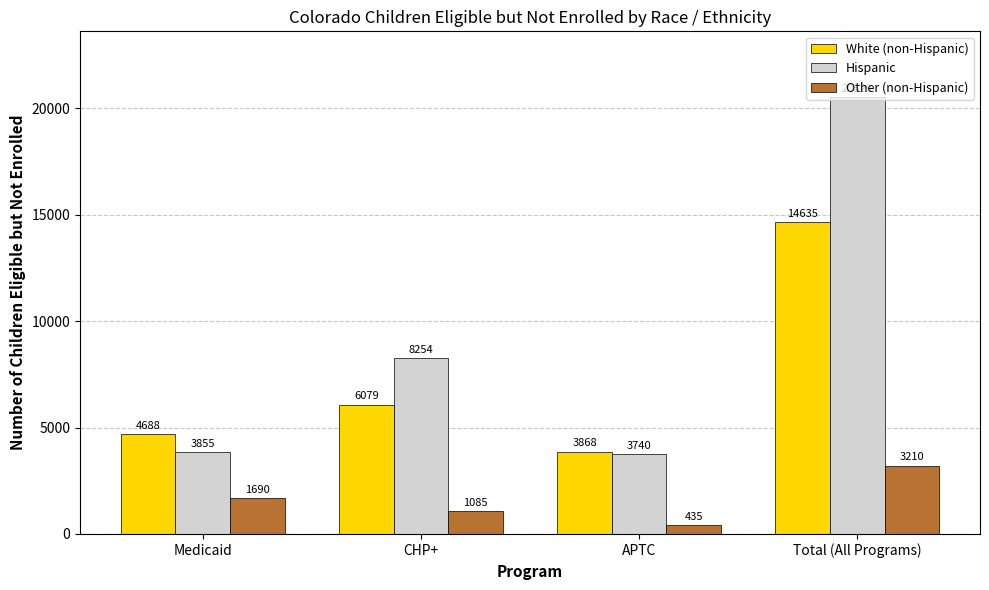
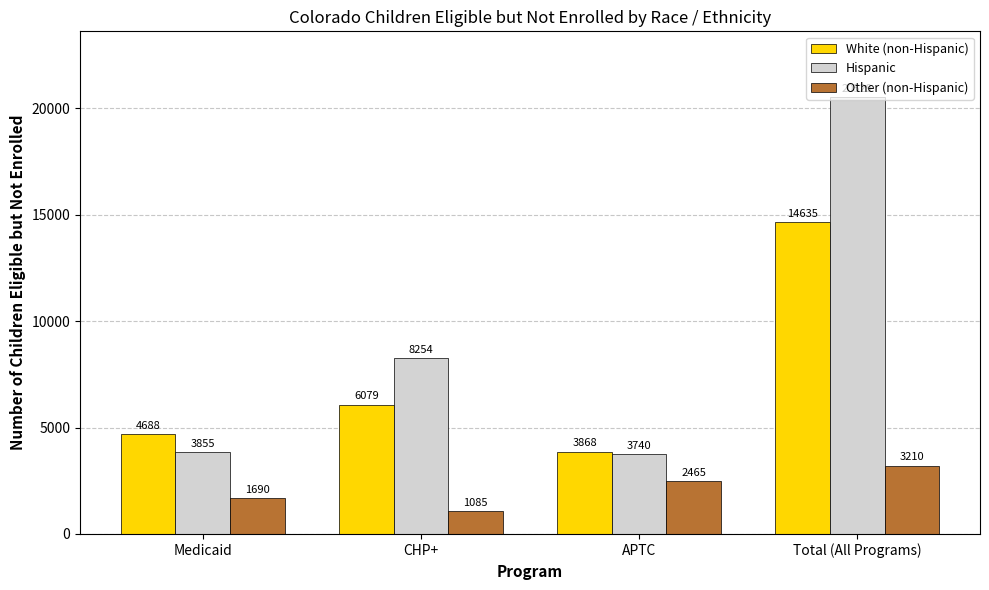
  {
    "White (non-Hispanic)": {
      "Medicaid": 4688,
      "CHP+": 6079,
      "APTC": 3868,
      "Total (All Programs)": 14635
    },
    "Hispanic": {
      "Medicaid": 3855,
      "CHP+": 8254,
      "APTC": 3740
    },
    "Other (non-Hispanic)": {
      "Medicaid": 1690,
      "CHP+": 1085,
-     "APTC": 435,
+     "APTC": 2465,
      "Total (All Programs)": 3210
    }
  }
